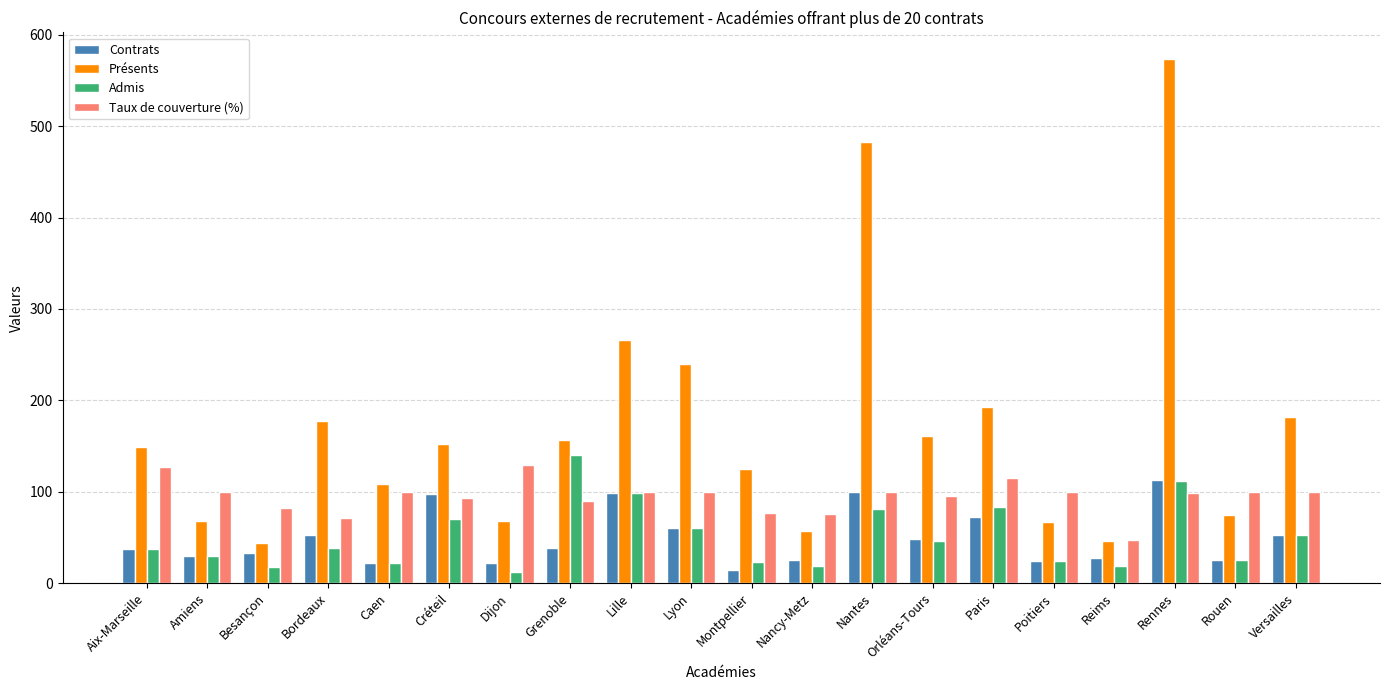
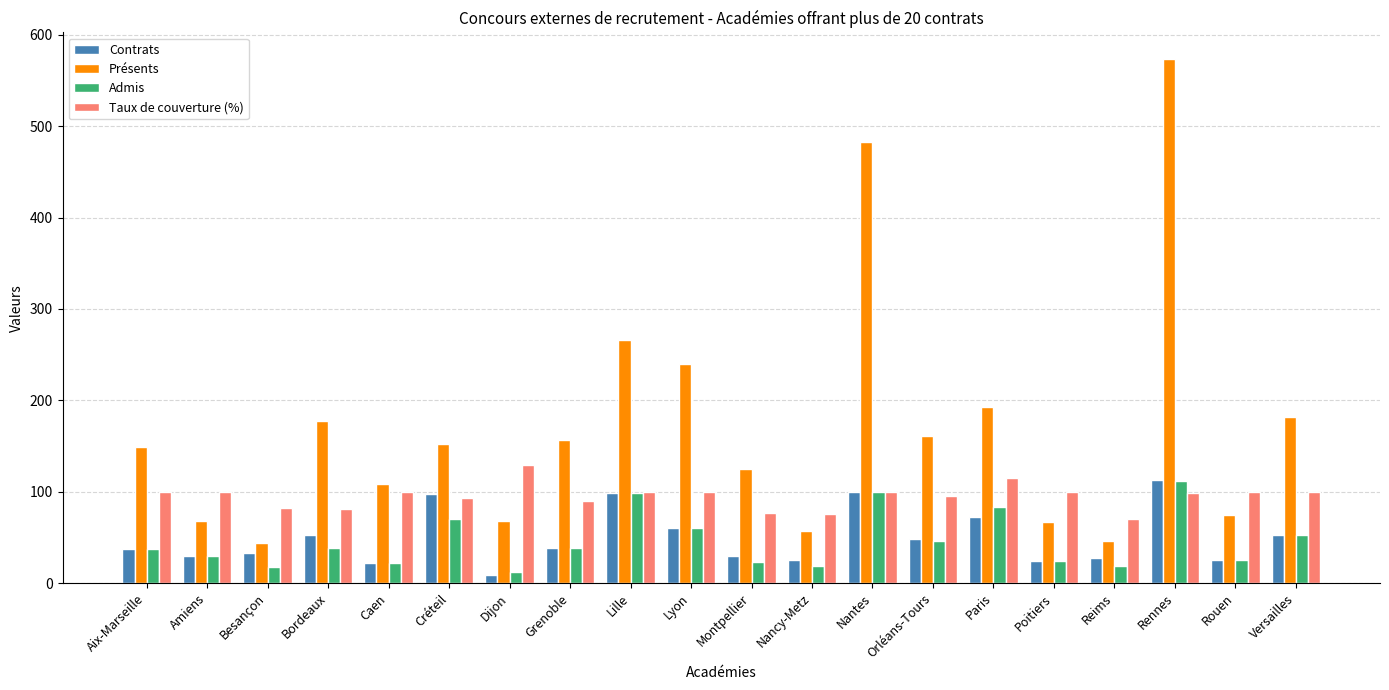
  {
    "Contrats": {
      "Aix-Marseille": 40,
      "Amiens": 30,
      "Besançon": 30,
      "Bordeaux": 50,
      "Caen": 20,
      "Créteil": 100,
-     "Dijon": 20,
+     "Dijon": 10,
      "Grenoble": 40,
      "Lille": 100,
      "Lyon": 60,
-     "Montpellier": 10,
+     "Montpellier": 30,
      "Nancy-Metz": 30,
      "Nantes": 100,
      "Orléans-Tours": 50,
      "Paris": 70,
      "Poitiers": 20,
      "Reims": 30,
      "Rennes": 110,
      "Rouen": 30,
      "Versailles": 50
    },
    "Présents": {
      "Aix-Marseille": 150,
      "Amiens": 70,
      "Besançon": 40,
      "Bordeaux": 180,
      "Caen": 110,
      "Créteil": 150,
      "Dijon": 70,
      "Grenoble": 160,
      "Lille": 270,
      "Lyon": 240,
      "Montpellier": 130,
      "Nancy-Metz": 60,
      "Nantes": 480,
      "Orléans-Tours": 160,
      "Paris": 190,
      "Poitiers": 70,
      "Reims": 50,
      "Rennes": 570,
      "Rouen": 70,
      "Versailles": 180
    },
    "Admis": {
      "Aix-Marseille": 40,
      "Amiens": 30,
      "Besançon": 20,
      "Bordeaux": 40,
      "Caen": 20,
      "Créteil": 70,
      "Dijon": 10,
-     "Grenoble": 140,
+     "Grenoble": 40,
      "Lille": 100,
      "Lyon": 60,
      "Montpellier": 20,
      "Nancy-Metz": 20,
-     "Nantes": 80,
+     "Nantes": 100,
      "Orléans-Tours": 50,
      "Paris": 80,
      "Poitiers": 20,
      "Reims": 20,
      "Rennes": 110,
      "Rouen": 30,
      "Versailles": 50
    },
    "Taux de couverture (%)": {
-     "Aix-Marseille": 130,
+     "Aix-Marseille": 100,
      "Amiens": 100,
      "Besançon": 80,
-     "Bordeaux": 70,
+     "Bordeaux": 80,
      "Caen": 100,
      "Créteil": 90,
      "Dijon": 130,
      "Grenoble": 90,
      "Lille": 100,
      "Lyon": 100,
      "Montpellier": 80,
      "Nancy-Metz": 80,
      "Nantes": 100,
      "Orléans-Tours": 100,
      "Paris": 120,
      "Poitiers": 100,
-     "Reims": 50,
+     "Reims": 70,
      "Rennes": 100,
      "Rouen": 100,
      "Versailles": 100
    }
  }
